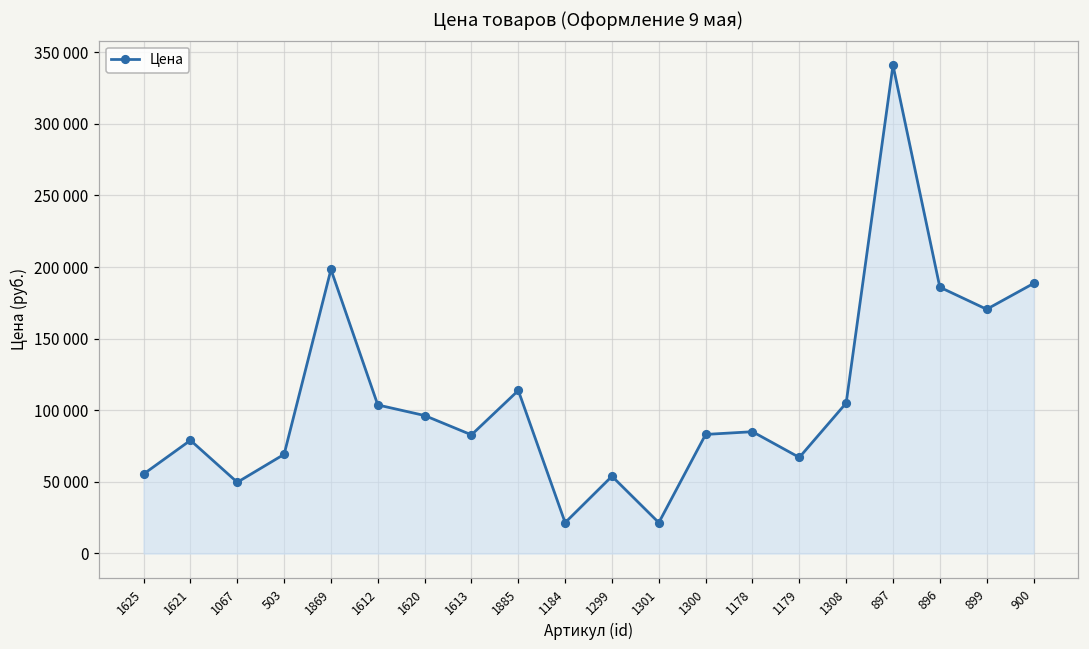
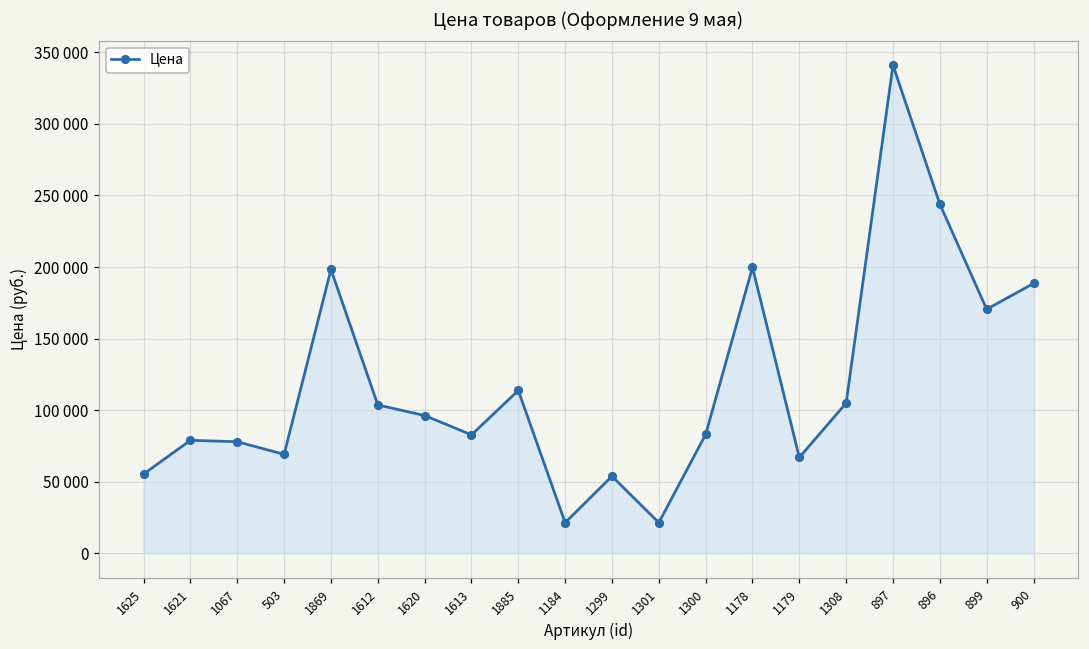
  {
    "1625": 55000,
    "1621": 79000,
-   "1067": 50000,
+   "1067": 78000,
    "503": 69000,
    "1869": 198000,
    "1612": 104000,
    "1620": 96000,
    "1613": 83000,
    "1885": 114000,
    "1184": 22000,
    "1299": 54000,
    "1301": 22000,
    "1300": 83000,
-   "1178": 85000,
+   "1178": 200000,
    "1179": 67000,
    "1308": 105000,
    "897": 341000,
-   "896": 186000,
+   "896": 244000,
    "899": 171000,
    "900": 189000
  }
